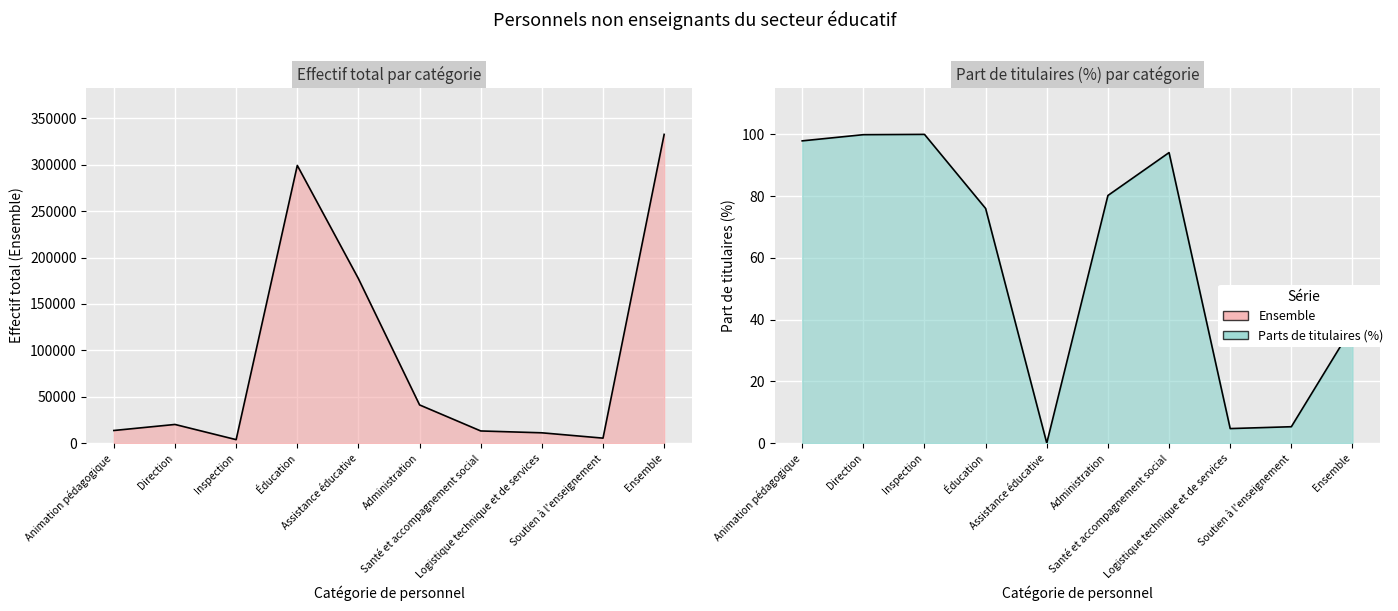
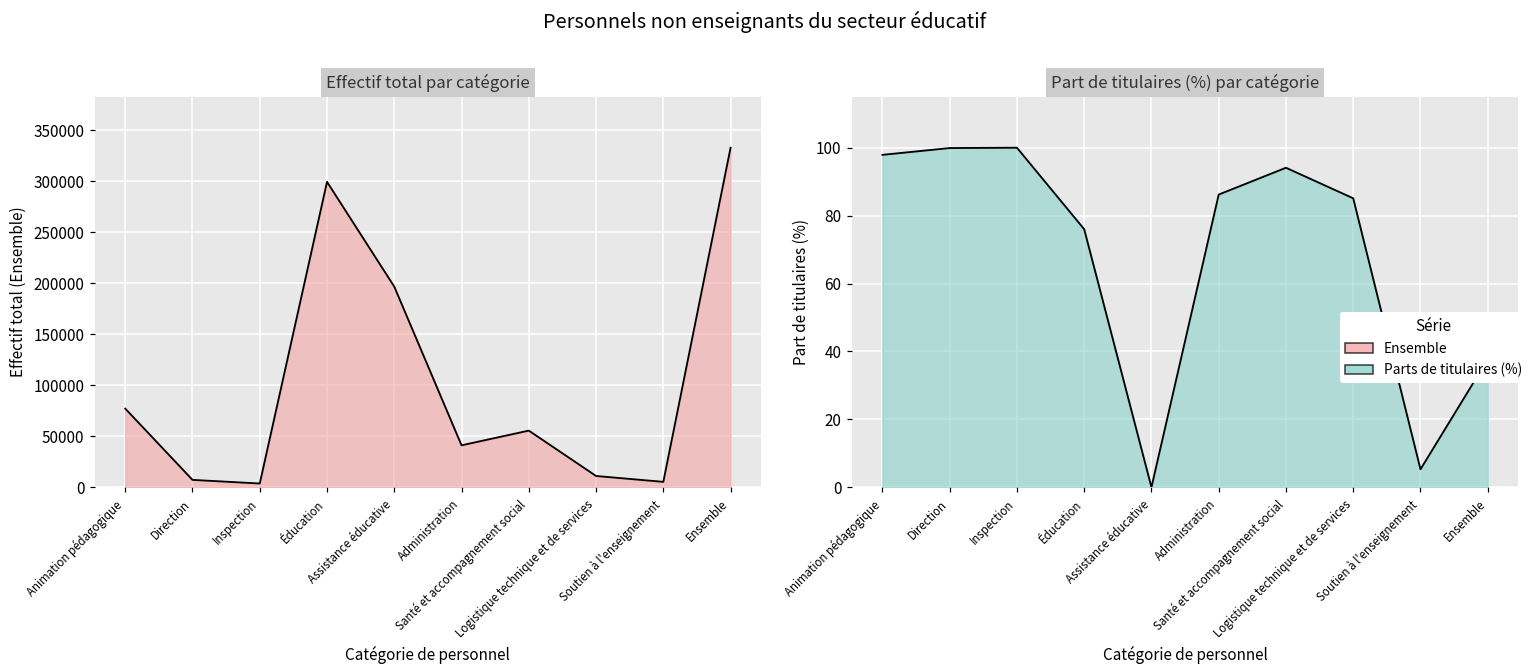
  {
    "Effectif total par catégorie": {
-     "Animation pédagogique": 10000,
-     "Direction": 20000,
+     "Animation pédagogique": 80000,
+     "Direction": 10000,
      "Inspection": 0,
      "Éducation": 300000,
-     "Assistance éducative": 180000,
+     "Assistance éducative": 200000,
      "Administration": 40000,
-     "Santé et accompagnement social": 10000,
+     "Santé et accompagnement social": 60000,
      "Logistique technique et de services": 10000,
      "Soutien à l'enseignement": 10000,
      "Ensemble": 330000
    },
    "Part de titulaires (%) par catégorie": {
      "Animation pédagogique": 98,
      "Direction": 100,
      "Inspection": 100,
      "Éducation": 76,
      "Assistance éducative": 0,
-     "Administration": 80,
+     "Administration": 86,
      "Santé et accompagnement social": 94,
-     "Logistique technique et de services": 5,
+     "Logistique technique et de services": 85,
      "Soutien à l'enseignement": 5
    }
  }
